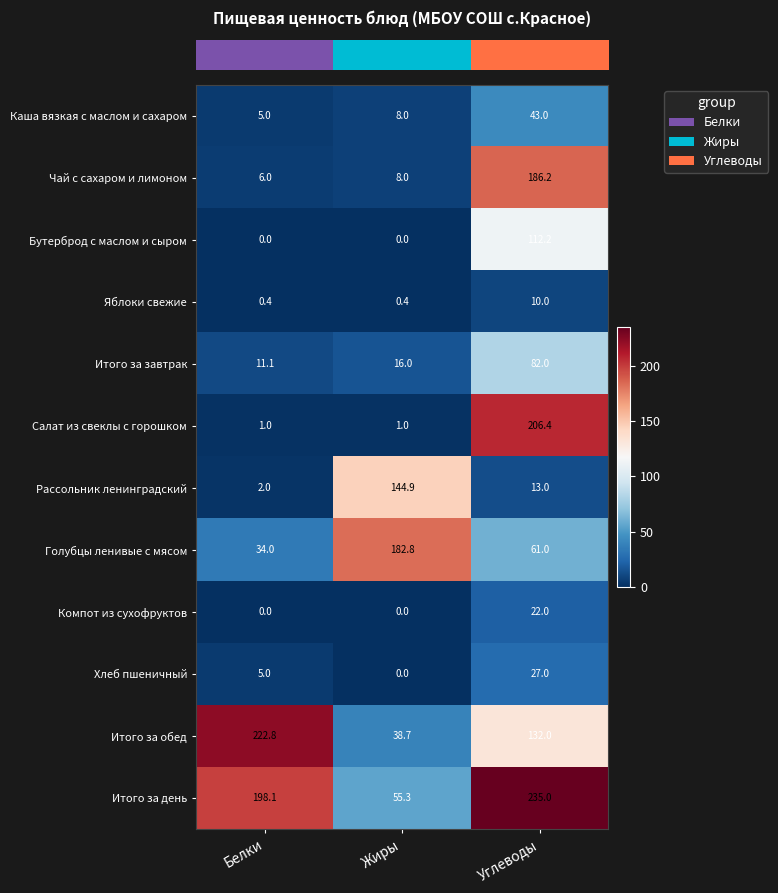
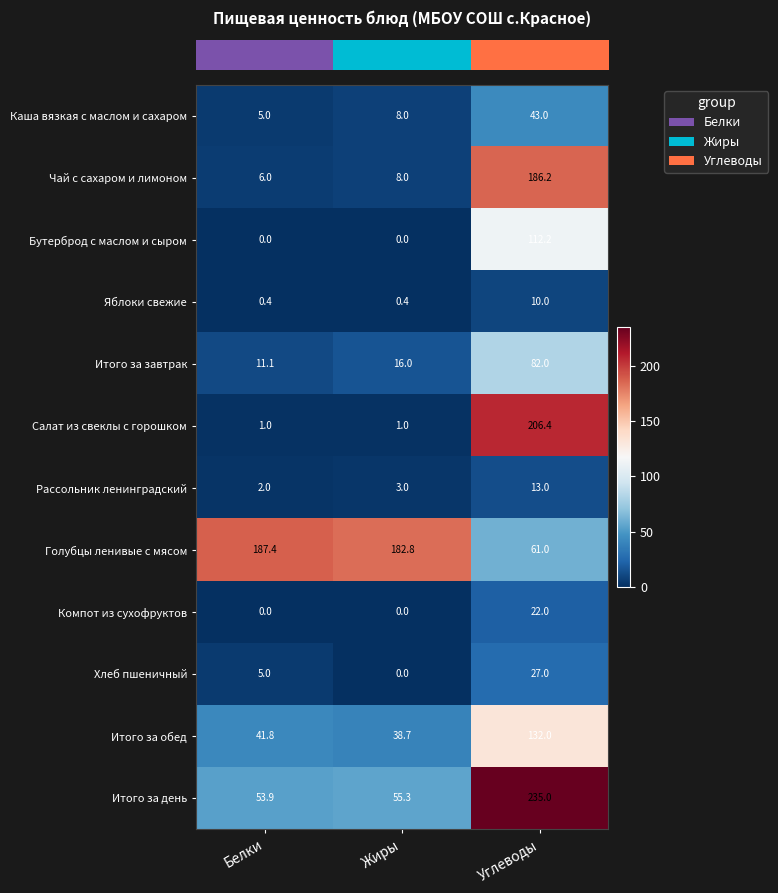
  {
    "Каша вязкая с маслом и сахаром": {
      "Белки": 5.0,
      "Жиры": 8.0,
      "Углеводы": 43.0
    },
    "Чай с сахаром и лимоном": {
      "Белки": 6.0,
      "Жиры": 8.0,
      "Углеводы": 186.2
    },
    "Бутерброд с маслом и сыром": {
      "Белки": 0.0,
      "Жиры": 0.0
    },
    "Яблоки свежие": {
      "Белки": 0.4,
      "Жиры": 0.4,
      "Углеводы": 10.0
    },
    "Итого за завтрак": {
      "Белки": 11.1,
      "Жиры": 16.0,
      "Углеводы": 82.0
    },
    "Салат из свеклы с горошком": {
      "Белки": 1.0,
      "Жиры": 1.0,
      "Углеводы": 206.4
    },
    "Рассольник ленинградский": {
      "Белки": 2.0,
-     "Жиры": 144.9,
+     "Жиры": 3.0,
      "Углеводы": 13.0
    },
    "Голубцы ленивые с мясом": {
-     "Белки": 34.0,
+     "Белки": 187.4,
      "Жиры": 182.8,
      "Углеводы": 61.0
    },
    "Компот из сухофруктов": {
      "Белки": 0.0,
      "Жиры": 0.0,
      "Углеводы": 22.0
    },
    "Хлеб пшеничный": {
      "Белки": 5.0,
      "Жиры": 0.0,
      "Углеводы": 27.0
    },
    "Итого за обед": {
-     "Белки": 222.8,
+     "Белки": 41.8,
      "Жиры": 38.7
    },
    "Итого за день": {
-     "Белки": 198.1,
+     "Белки": 53.9,
      "Жиры": 55.3,
      "Углеводы": 235.0
    }
  }
